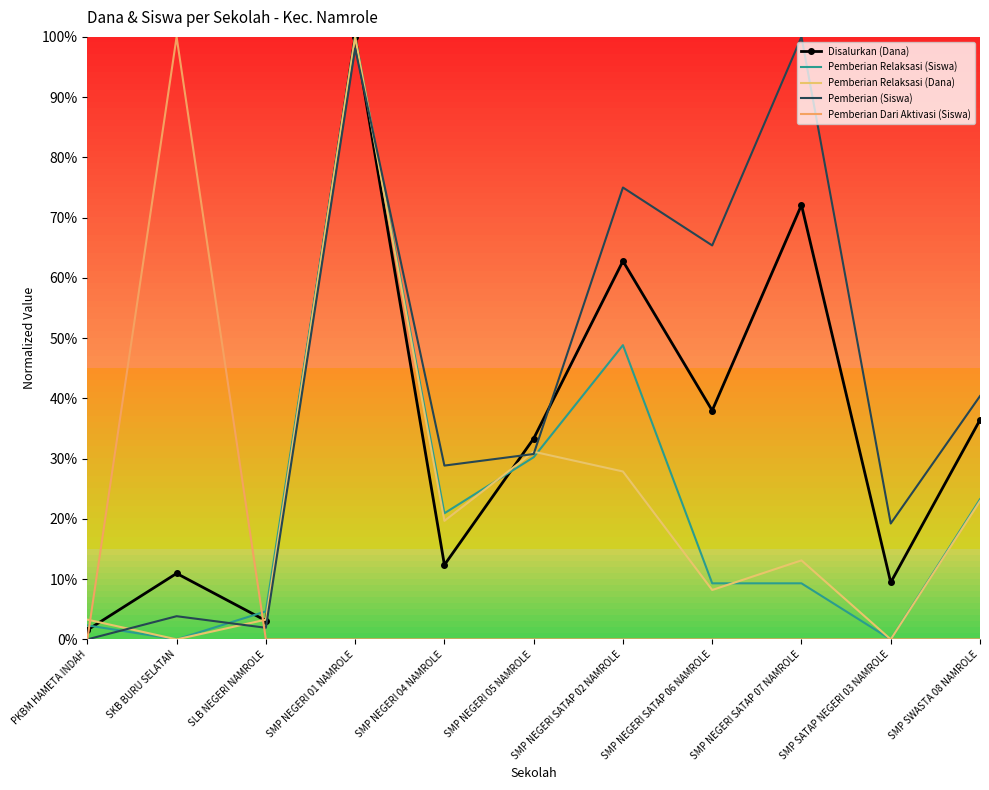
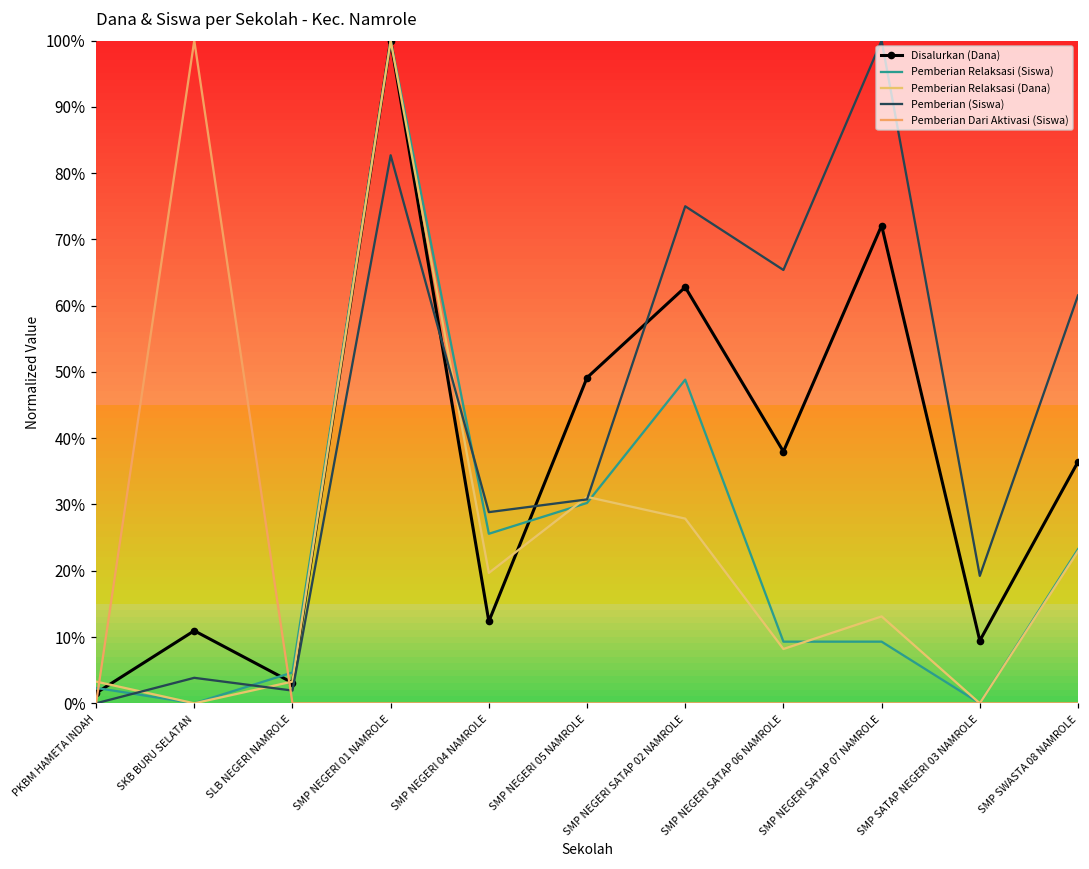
  {
    "Disalurkan (Dana)": {
      "PKBM HAMETA INDAH": "2%",
      "SKB BURU SELATAN": "11%",
      "SMP NEGERI 04 NAMROLE": "12%",
-     "SMP NEGERI 05 NAMROLE": "33%",
+     "SMP NEGERI 05 NAMROLE": "49%",
      "SMP NEGERI SATAP 02 NAMROLE": "63%",
      "SMP NEGERI SATAP 06 NAMROLE": "38%",
      "SMP NEGERI SATAP 07 NAMROLE": "72%",
      "SMP SATAP NEGERI 03 NAMROLE": "9%",
      "SMP SWASTA 08 NAMROLE": "36%"
    },
    "Pemberian Relaksasi (Siswa)": {
      "PKBM HAMETA INDAH": "2%",
      "SLB NEGERI NAMROLE": "5%",
-     "SMP NEGERI 04 NAMROLE": "21%",
+     "SMP NEGERI 04 NAMROLE": "26%",
      "SMP NEGERI 05 NAMROLE": "30%",
      "SMP NEGERI SATAP 02 NAMROLE": "49%",
      "SMP NEGERI SATAP 06 NAMROLE": "9%",
      "SMP NEGERI SATAP 07 NAMROLE": "9%"
    },
    "Pemberian (Siswa)": {
      "SKB BURU SELATAN": "4%",
      "SLB NEGERI NAMROLE": "2%",
-     "SMP NEGERI 01 NAMROLE": "98%",
+     "SMP NEGERI 01 NAMROLE": "83%",
      "SMP NEGERI 04 NAMROLE": "29%",
      "SMP NEGERI SATAP 02 NAMROLE": "75%",
      "SMP NEGERI SATAP 06 NAMROLE": "65%",
      "SMP NEGERI SATAP 07 NAMROLE": "100%",
      "SMP SATAP NEGERI 03 NAMROLE": "19%",
-     "SMP SWASTA 08 NAMROLE": "40%"
+     "SMP SWASTA 08 NAMROLE": "62%"
    }
  }
